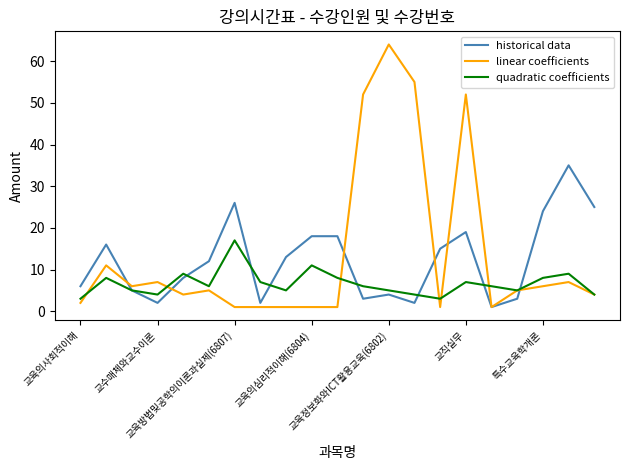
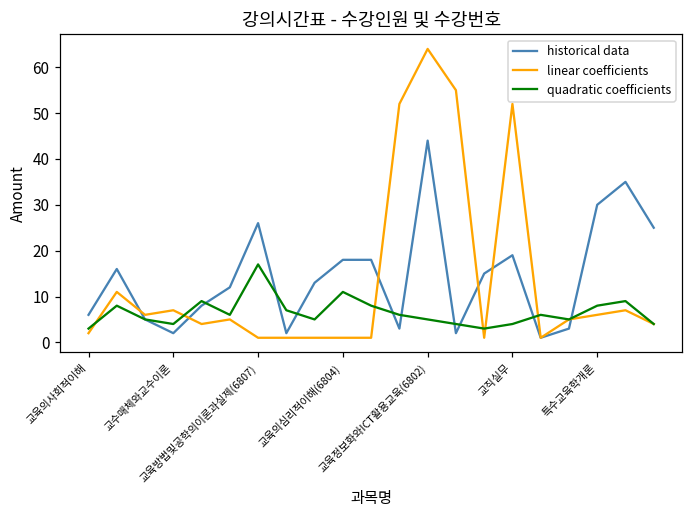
  {
    "historical data": {
      "교육의사회적이해": 6,
      "교수매체와교수이론": 2,
      "교육방법및공학의이론과실제(6807)": 26,
      "교육의심리적이해(6804)": 18,
-     "교육정보화와ICT활용교육(6802)": 4,
+     "교육정보화와ICT활용교육(6802)": 44,
      "교직실무": 19,
-     "특수교육학개론": 24
+     "특수교육학개론": 30
    },
    "linear coefficients": {
      "교육의사회적이해": 2,
      "교수매체와교수이론": 7,
      "교육방법및공학의이론과실제(6807)": 1,
      "교육의심리적이해(6804)": 1,
      "교육정보화와ICT활용교육(6802)": 64,
      "교직실무": 52,
      "특수교육학개론": 6
    },
    "quadratic coefficients": {
      "교육의사회적이해": 3,
      "교수매체와교수이론": 4,
      "교육방법및공학의이론과실제(6807)": 17,
      "교육의심리적이해(6804)": 11,
      "교육정보화와ICT활용교육(6802)": 5,
-     "교직실무": 7,
+     "교직실무": 4,
      "특수교육학개론": 8
    }
  }
